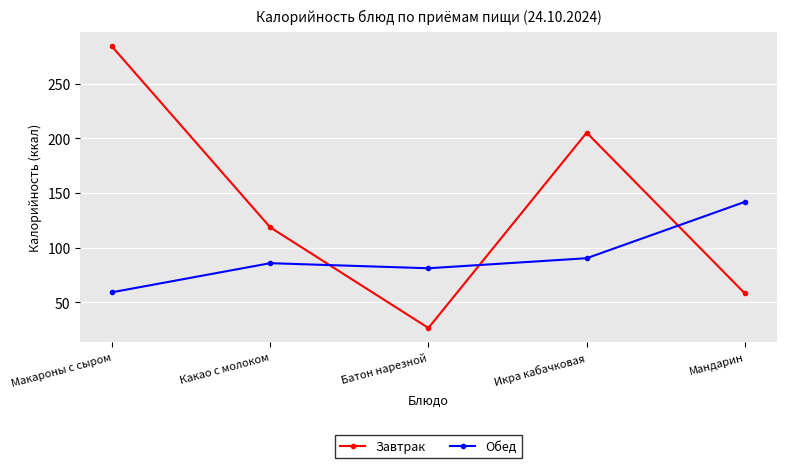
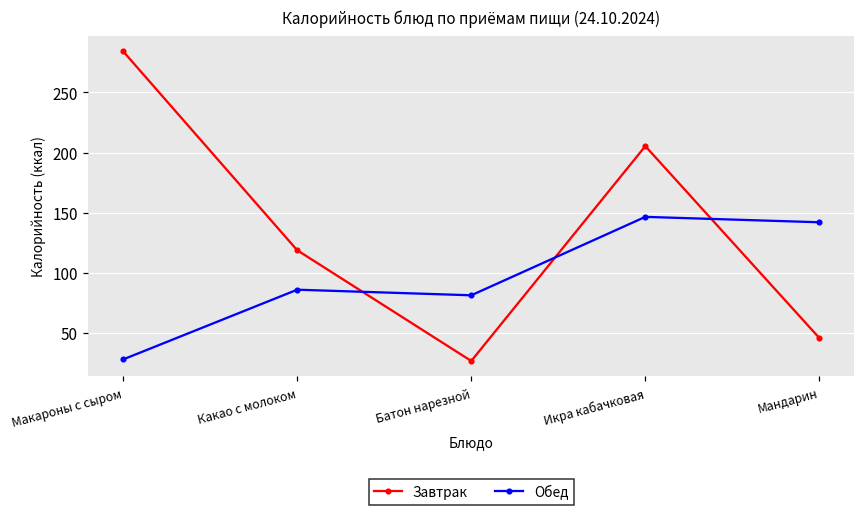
  {
    "Завтрак": {
      "Макароны с сыром": 284,
      "Какао с молоком": 119,
      "Батон нарезной": 26,
      "Икра кабачковая": 205,
-     "Мандарин": 58
+     "Мандарин": 46
    },
    "Обед": {
-     "Макароны с сыром": 59,
+     "Макароны с сыром": 28,
      "Какао с молоком": 86,
      "Батон нарезной": 81,
-     "Икра кабачковая": 90,
+     "Икра кабачковая": 146,
      "Мандарин": 142
    }
  }
